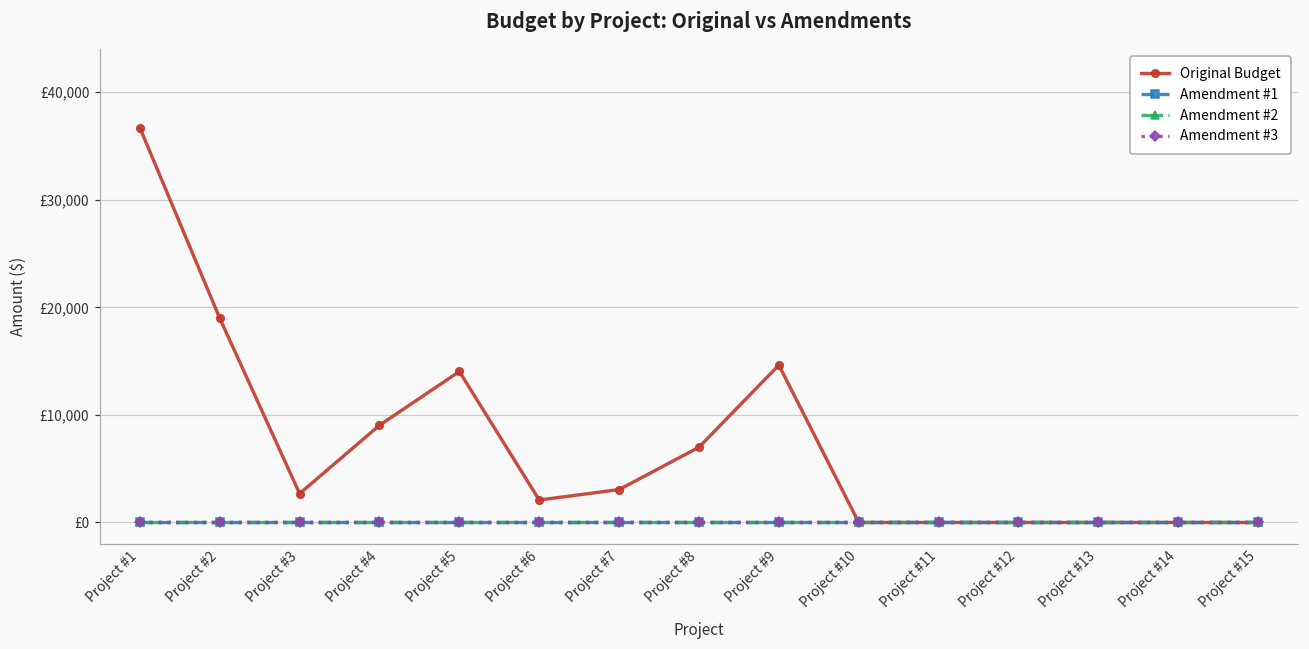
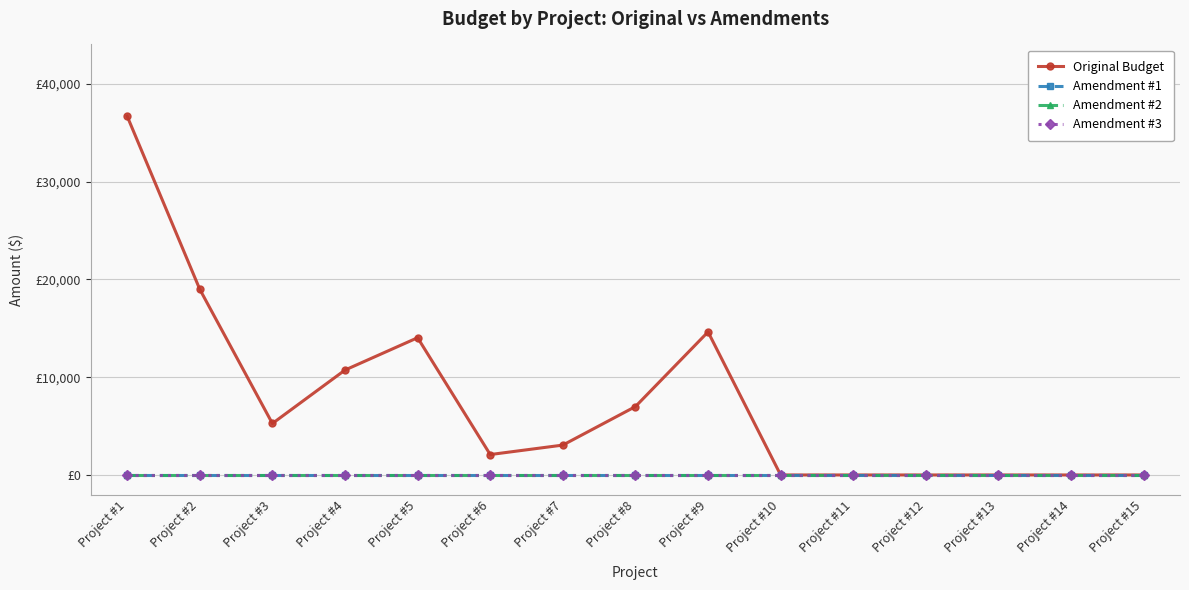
  {
    "Original Budget": {
      "Project #1": "£37,000",
      "Project #2": "£19,000",
-     "Project #3": "£3,000",
-     "Project #4": "£9,000",
+     "Project #3": "£5,000",
+     "Project #4": "£11,000",
      "Project #5": "£14,000",
      "Project #6": "£2,000",
      "Project #7": "£3,000",
      "Project #8": "£7,000",
      "Project #9": "£15,000"
    },
    "Amendment #3": {
      "Project #1": "£0",
      "Project #2": "£0",
      "Project #3": "£0",
      "Project #4": "£0",
      "Project #5": "£0",
      "Project #6": "£0",
      "Project #7": "£0",
      "Project #8": "£0",
      "Project #9": "£0"
    }
  }
